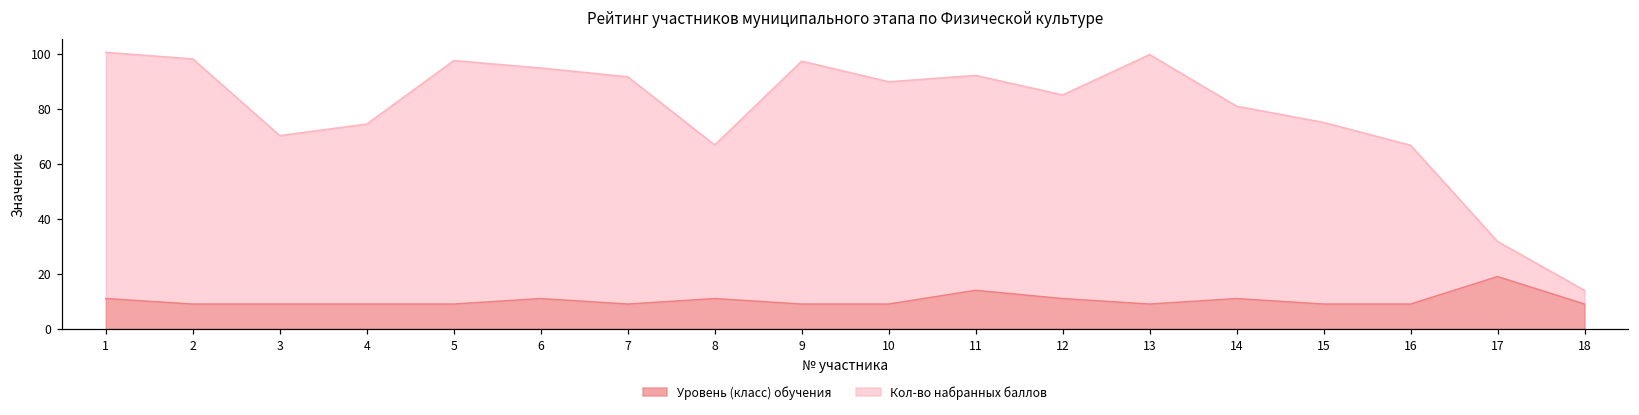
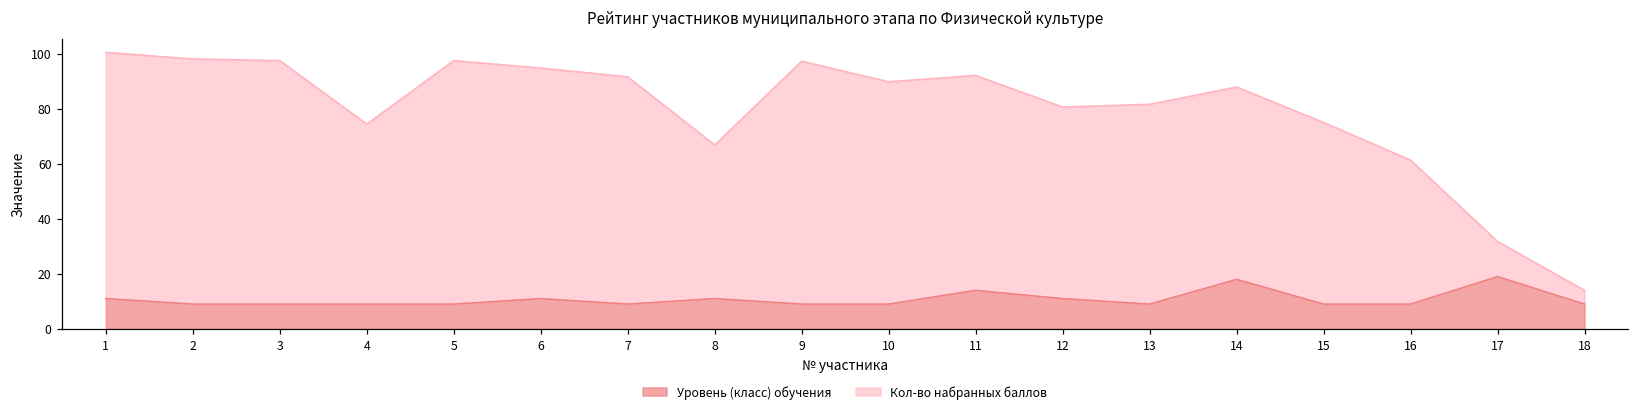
  {
    "Уровень (класс) обучения": {
      "1": 11,
      "2": 9,
      "3": 9,
      "4": 9,
      "5": 9,
      "6": 11,
      "7": 9,
      "8": 11,
      "9": 9,
      "10": 9,
      "11": 14,
      "12": 11,
      "13": 9,
-     "14": 11,
+     "14": 18,
      "15": 9,
      "16": 9,
      "17": 19,
      "18": 9
    },
    "Кол-во набранных баллов": {
      "1": 90,
      "2": 89,
-     "3": 61,
+     "3": 89,
      "4": 66,
      "5": 89,
      "6": 84,
      "7": 83,
      "8": 56,
      "9": 88,
      "10": 81,
      "11": 78,
-     "12": 74,
-     "13": 91,
+     "12": 70,
+     "13": 73,
      "14": 70,
      "15": 66,
-     "16": 58,
+     "16": 52,
      "17": 13,
      "18": 5
    }
  }
